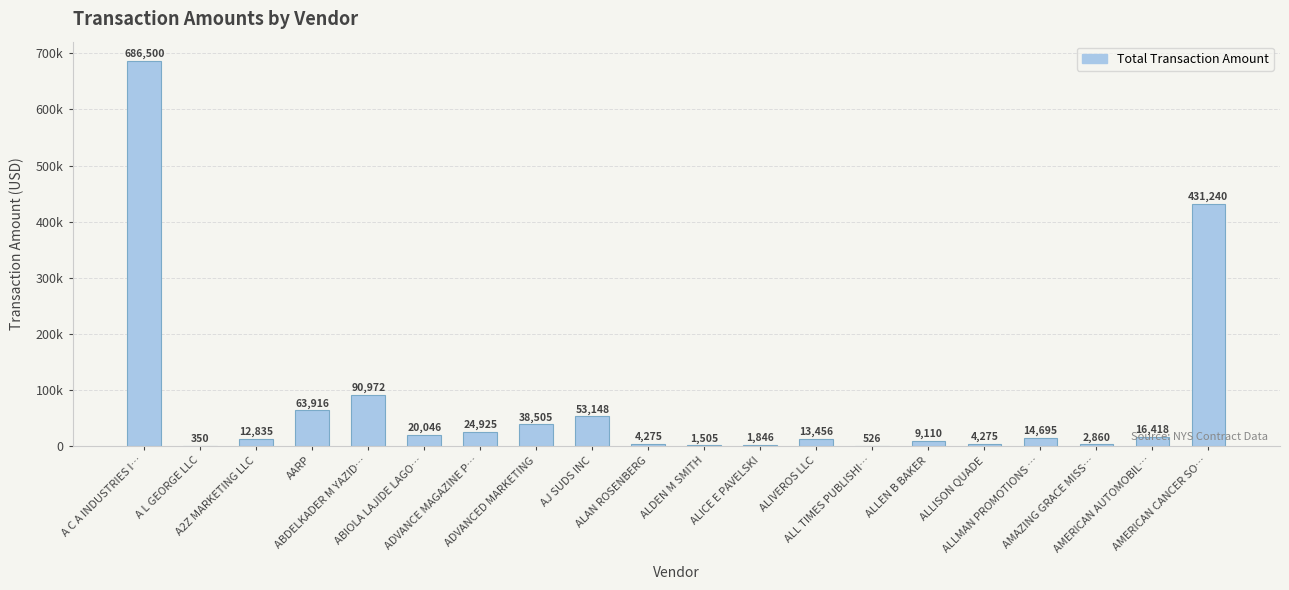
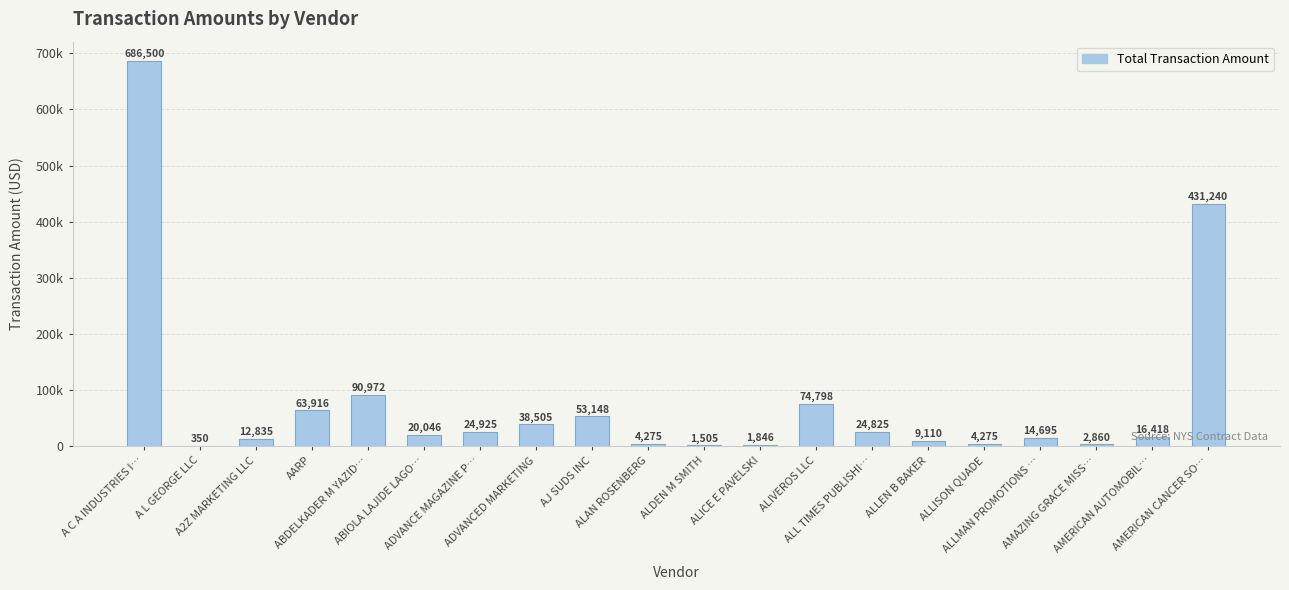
  {
    "A C A INDUSTRIES I…": "686,500",
    "A L GEORGE LLC": "350",
    "A2Z MARKETING LLC": "12,835",
    "AARP": "63,916",
    "ABDELKADER M YAZID…": "90,972",
    "ABIOLA LAJIDE LAGO…": "20,046",
    "ADVANCE MAGAZINE P…": "24,925",
    "ADVANCED MARKETING": "38,505",
    "AJ SUDS INC": "53,148",
    "ALAN ROSENBERG": "4,275",
    "ALDEN M SMITH": "1,505",
    "ALICE E PAVELSKI": "1,846",
-   "ALIVEROS LLC": "13,456",
-   "ALL TIMES PUBLISHI…": "526",
+   "ALIVEROS LLC": "74,798",
+   "ALL TIMES PUBLISHI…": "24,825",
    "ALLEN B BAKER": "9,110",
    "ALLISON QUADE": "4,275",
    "ALLMAN PROMOTIONS …": "14,695",
    "AMAZING GRACE MISS…": "2,860",
    "AMERICAN CANCER SO…": "431,240"
  }
